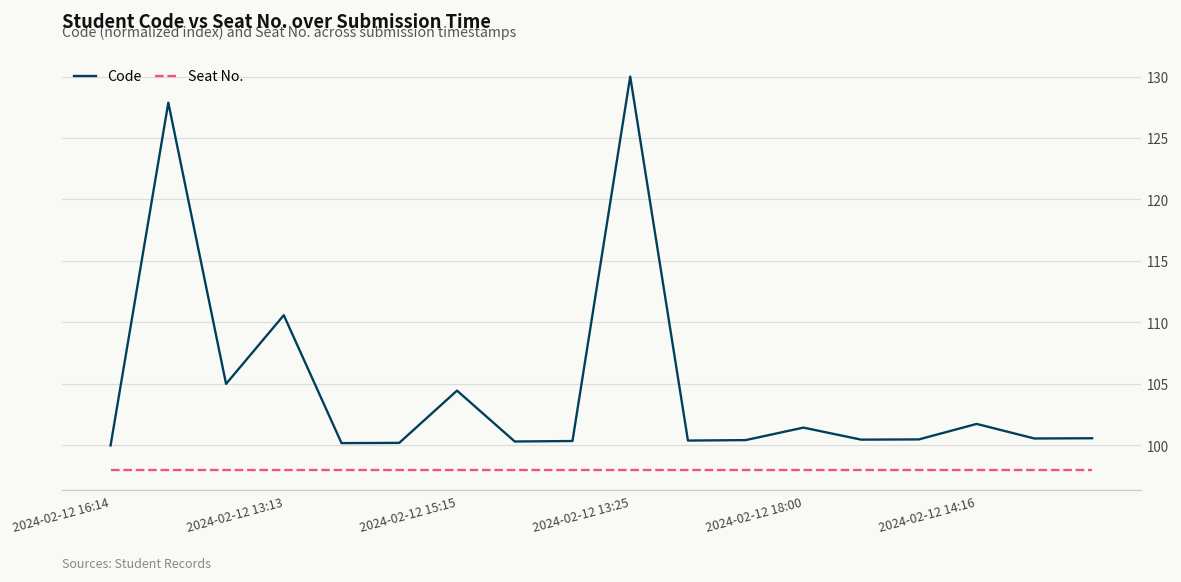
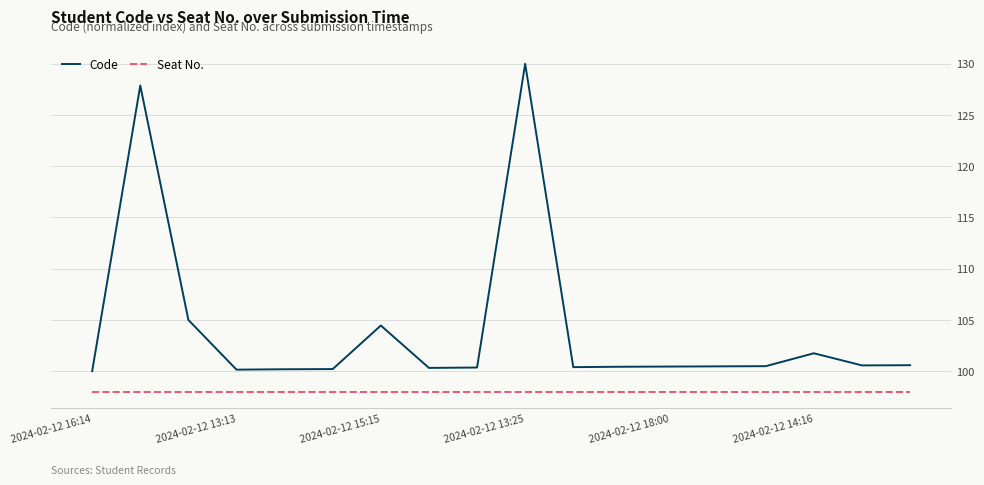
  {
    "Code": {
      "2024-02-12 16:14": 100.0,
-     "2024-02-12 13:13": 110.6,
+     "2024-02-12 13:13": 100.2,
      "2024-02-12 15:15": 104.5,
      "2024-02-12 13:25": 130.0,
-     "2024-02-12 18:00": 101.4,
+     "2024-02-12 18:00": 100.5,
      "2024-02-12 14:16": 101.7
    },
    "Seat No.": {
      "2024-02-12 16:14": 98.0,
      "2024-02-12 13:13": 98.0,
      "2024-02-12 15:15": 98.0,
      "2024-02-12 13:25": 98.0,
      "2024-02-12 18:00": 98.0,
      "2024-02-12 14:16": 98.0
    }
  }
